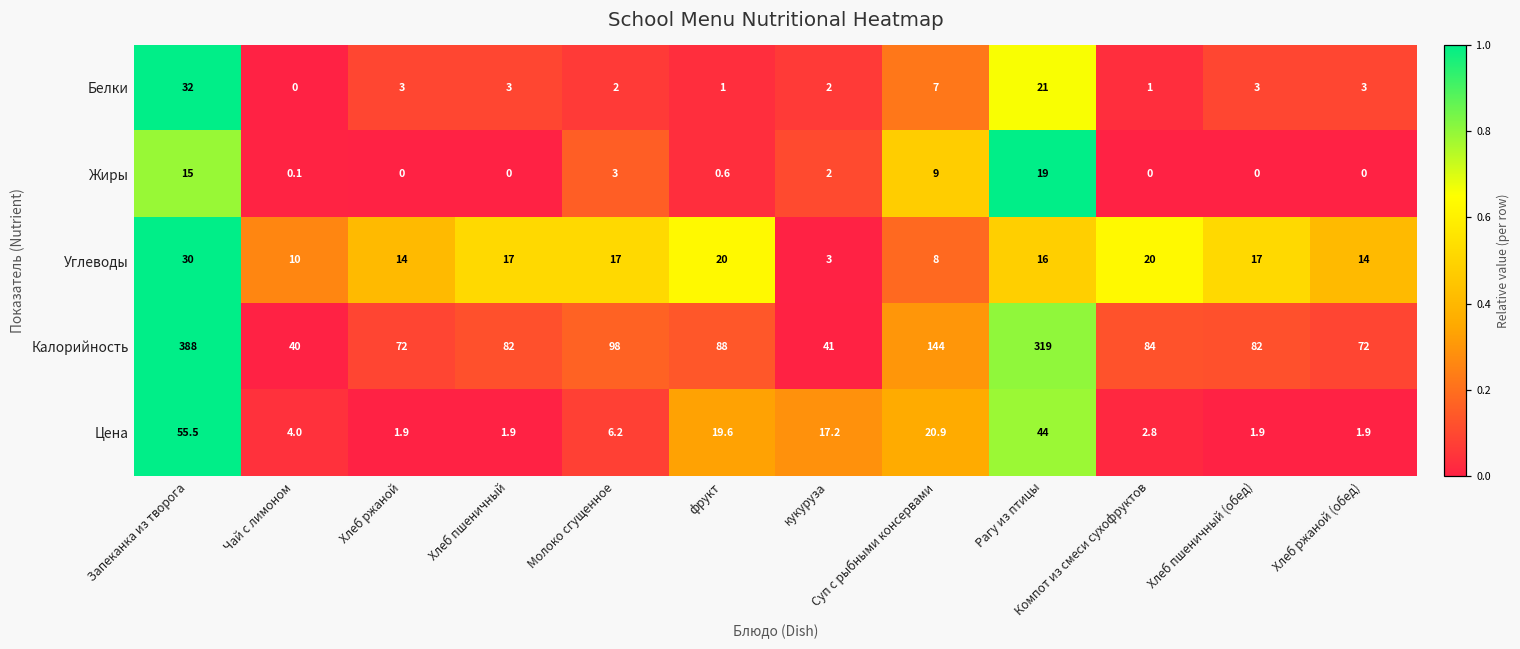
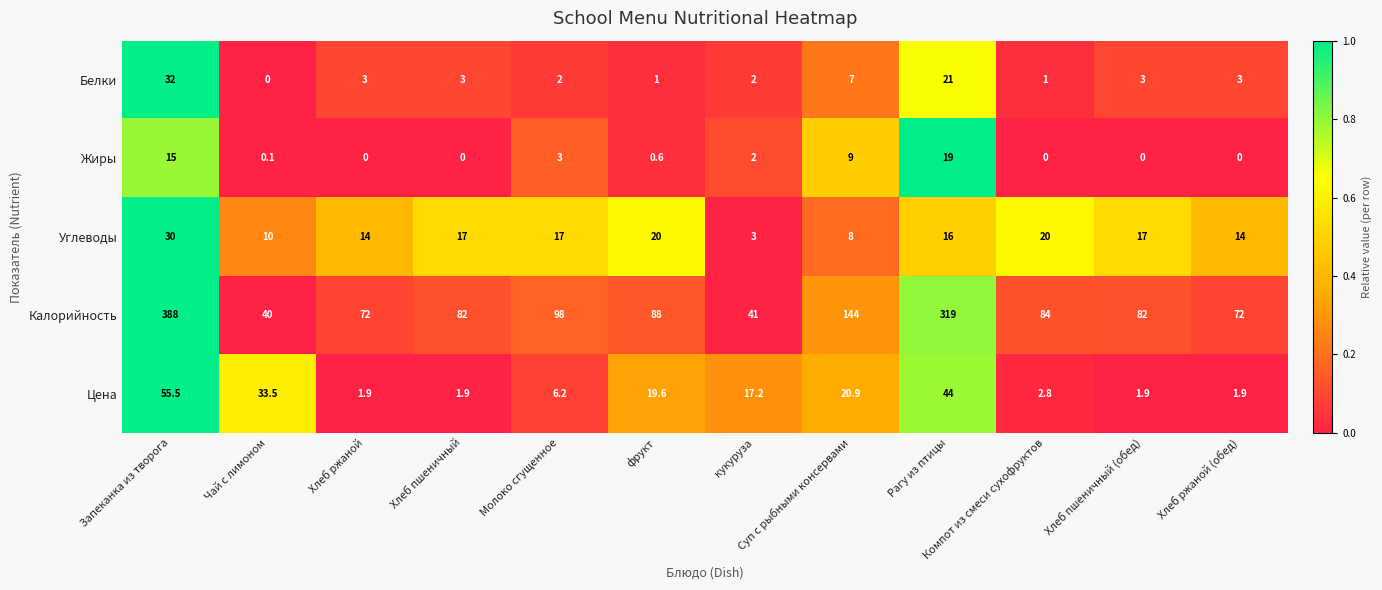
  {
    "Белки": {
      "Запеканка из творога": 32,
      "Чай с лимоном": 0,
      "Хлеб ржаной": 3,
      "Хлеб пшеничный": 3,
      "Молоко сгущенное": 2,
      "фрукт": 1,
      "кукуруза": 2,
      "Суп с рыбными консервами": 7,
      "Рагу из птицы": 21,
      "Компот из смеси сухофруктов": 1,
      "Хлеб пшеничный (обед)": 3,
      "Хлеб ржаной (обед)": 3
    },
    "Жиры": {
      "Запеканка из творога": 15,
      "Чай с лимоном": 0.1,
      "Хлеб ржаной": 0,
      "Хлеб пшеничный": 0,
      "Молоко сгущенное": 3,
      "фрукт": 0.6,
      "кукуруза": 2,
      "Суп с рыбными консервами": 9,
      "Рагу из птицы": 19,
      "Компот из смеси сухофруктов": 0,
      "Хлеб пшеничный (обед)": 0,
      "Хлеб ржаной (обед)": 0
    },
    "Углеводы": {
      "Запеканка из творога": 30,
      "Чай с лимоном": 10,
      "Хлеб ржаной": 14,
      "Хлеб пшеничный": 17,
      "Молоко сгущенное": 17,
      "фрукт": 20,
      "кукуруза": 3,
      "Суп с рыбными консервами": 8,
      "Рагу из птицы": 16,
      "Компот из смеси сухофруктов": 20,
      "Хлеб пшеничный (обед)": 17,
      "Хлеб ржаной (обед)": 14
    },
    "Калорийность": {
      "Запеканка из творога": 388,
      "Чай с лимоном": 40,
      "Хлеб ржаной": 72,
      "Хлеб пшеничный": 82,
      "Молоко сгущенное": 98,
      "фрукт": 88,
      "кукуруза": 41,
      "Суп с рыбными консервами": 144,
      "Рагу из птицы": 319,
      "Компот из смеси сухофруктов": 84,
      "Хлеб пшеничный (обед)": 82,
      "Хлеб ржаной (обед)": 72
    },
    "Цена": {
      "Запеканка из творога": 55.5,
-     "Чай с лимоном": 4.0,
+     "Чай с лимоном": 33.5,
      "Хлеб ржаной": 1.9,
      "Хлеб пшеничный": 1.9,
      "Молоко сгущенное": 6.2,
      "фрукт": 19.6,
      "кукуруза": 17.2,
      "Суп с рыбными консервами": 20.9,
      "Рагу из птицы": 44,
      "Компот из смеси сухофруктов": 2.8,
      "Хлеб пшеничный (обед)": 1.9,
      "Хлеб ржаной (обед)": 1.9
    }
  }
